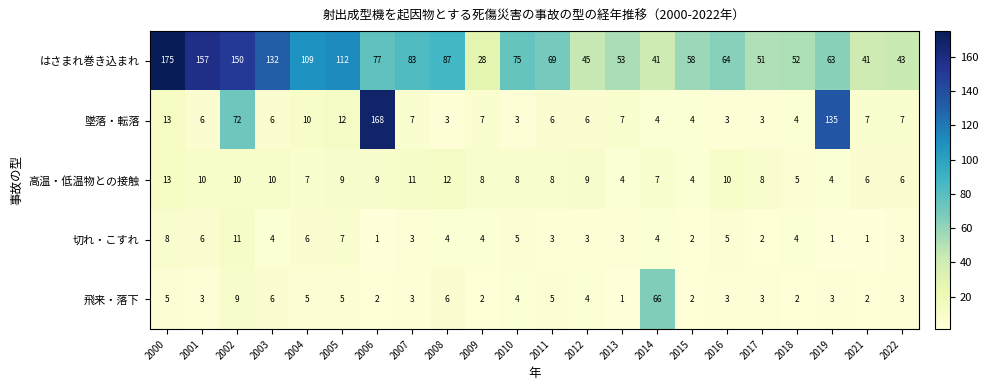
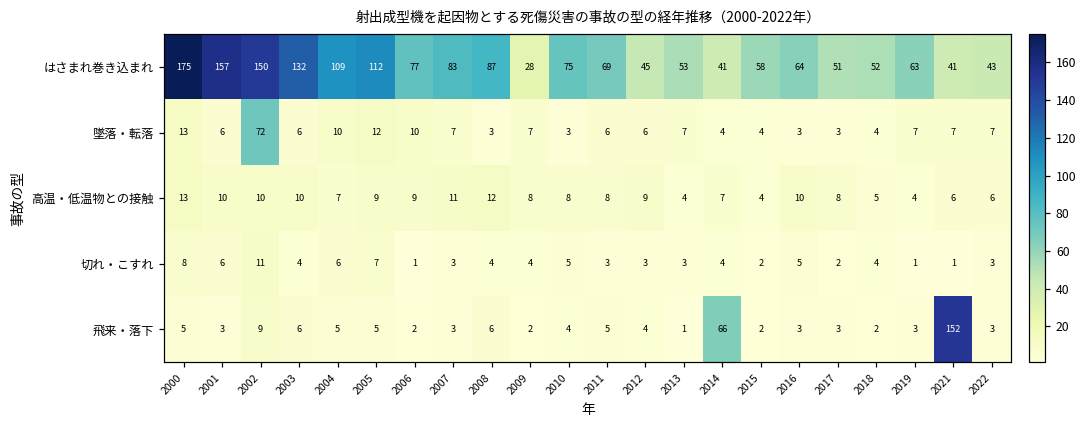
  {
    "はさまれ巻き込まれ": {
      "2000": 175,
      "2001": 157,
      "2002": 150,
      "2003": 132,
      "2004": 109,
      "2005": 112,
      "2006": 77,
      "2007": 83,
      "2008": 87,
      "2009": 28,
      "2010": 75,
      "2011": 69,
      "2012": 45,
      "2013": 53,
      "2014": 41,
      "2015": 58,
      "2016": 64,
      "2017": 51,
      "2018": 52,
      "2019": 63,
      "2021": 41,
      "2022": 43
    },
    "墜落・転落": {
      "2000": 13,
      "2001": 6,
      "2002": 72,
      "2003": 6,
      "2004": 10,
      "2005": 12,
-     "2006": 168,
+     "2006": 10,
      "2007": 7,
      "2008": 3,
      "2009": 7,
      "2010": 3,
      "2011": 6,
      "2012": 6,
      "2013": 7,
      "2014": 4,
      "2015": 4,
      "2016": 3,
      "2017": 3,
      "2018": 4,
-     "2019": 135,
+     "2019": 7,
      "2021": 7,
      "2022": 7
    },
    "高温・低温物との接触": {
      "2000": 13,
      "2001": 10,
      "2002": 10,
      "2003": 10,
      "2004": 7,
      "2005": 9,
      "2006": 9,
      "2007": 11,
      "2008": 12,
      "2009": 8,
      "2010": 8,
      "2011": 8,
      "2012": 9,
      "2013": 4,
      "2014": 7,
      "2015": 4,
      "2016": 10,
      "2017": 8,
      "2018": 5,
      "2019": 4,
      "2021": 6,
      "2022": 6
    },
    "切れ・こすれ": {
      "2000": 8,
      "2001": 6,
      "2002": 11,
      "2003": 4,
      "2004": 6,
      "2005": 7,
      "2006": 1,
      "2007": 3,
      "2008": 4,
      "2009": 4,
      "2010": 5,
      "2011": 3,
      "2012": 3,
      "2013": 3,
      "2014": 4,
      "2015": 2,
      "2016": 5,
      "2017": 2,
      "2018": 4,
      "2019": 1,
      "2021": 1,
      "2022": 3
    },
    "飛来・落下": {
      "2000": 5,
      "2001": 3,
      "2002": 9,
      "2003": 6,
      "2004": 5,
      "2005": 5,
      "2006": 2,
      "2007": 3,
      "2008": 6,
      "2009": 2,
      "2010": 4,
      "2011": 5,
      "2012": 4,
      "2013": 1,
      "2014": 66,
      "2015": 2,
      "2016": 3,
      "2017": 3,
      "2018": 2,
      "2019": 3,
-     "2021": 2,
+     "2021": 152,
      "2022": 3
    }
  }
